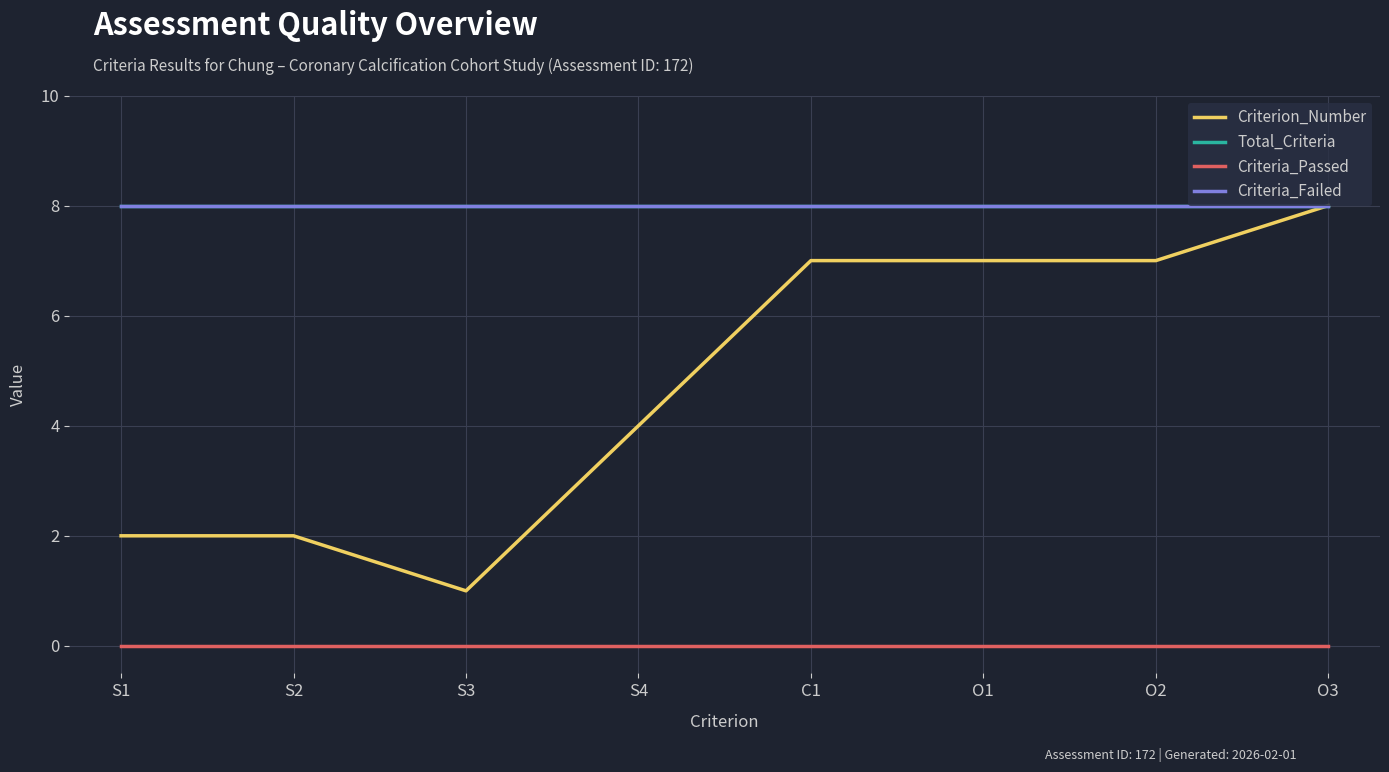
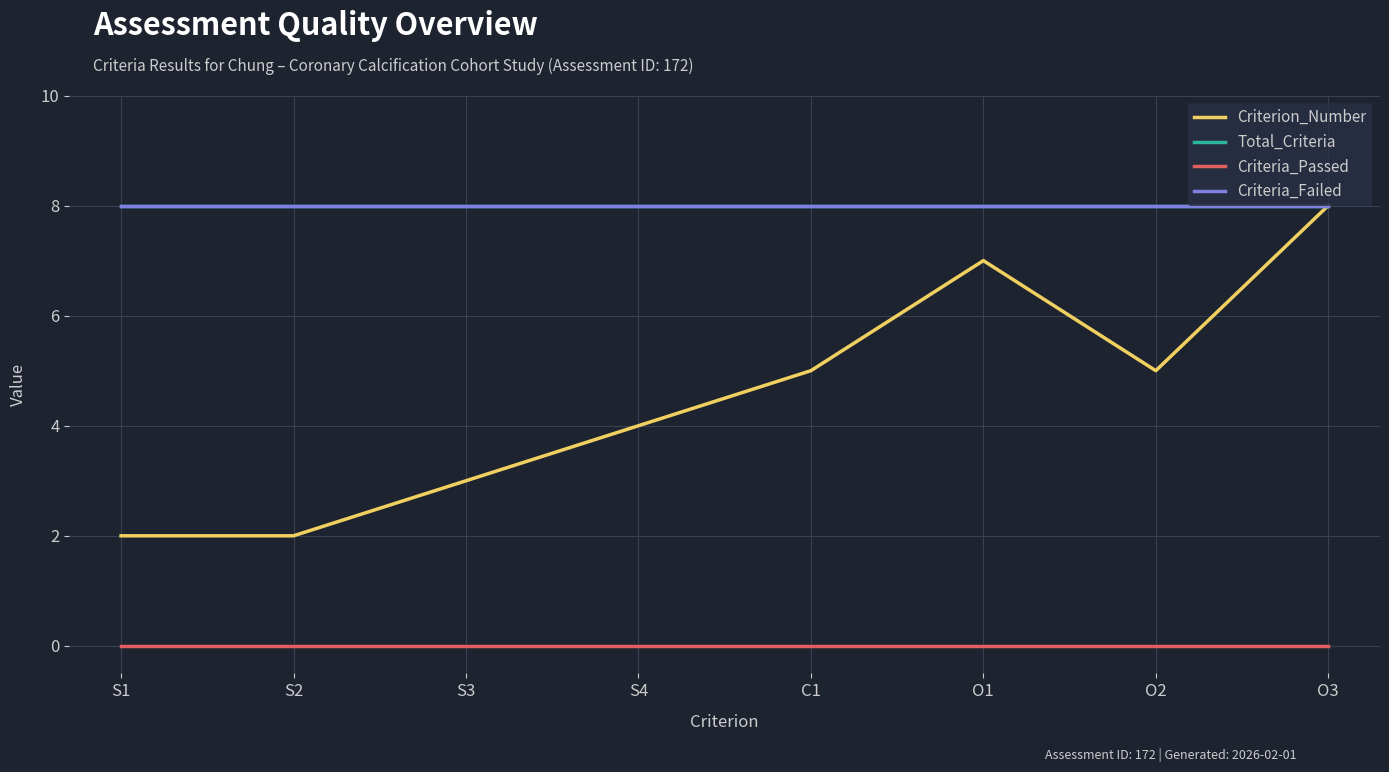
  {
    "Criterion_Number": {
      "S1": 2,
      "S2": 2,
-     "S3": 1,
+     "S3": 3,
      "S4": 4,
-     "C1": 7,
+     "C1": 5,
      "O1": 7,
-     "O2": 7
+     "O2": 5
    },
    "Criteria_Failed": {
      "S1": 8,
      "S2": 8,
      "S3": 8,
      "S4": 8,
      "C1": 8,
      "O1": 8,
      "O2": 8
    },
    "Criteria_Passed": {
      "S1": 0,
      "S2": 0,
      "S3": 0,
      "S4": 0,
      "C1": 0,
      "O1": 0,
      "O2": 0,
      "O3": 0
    }
  }
